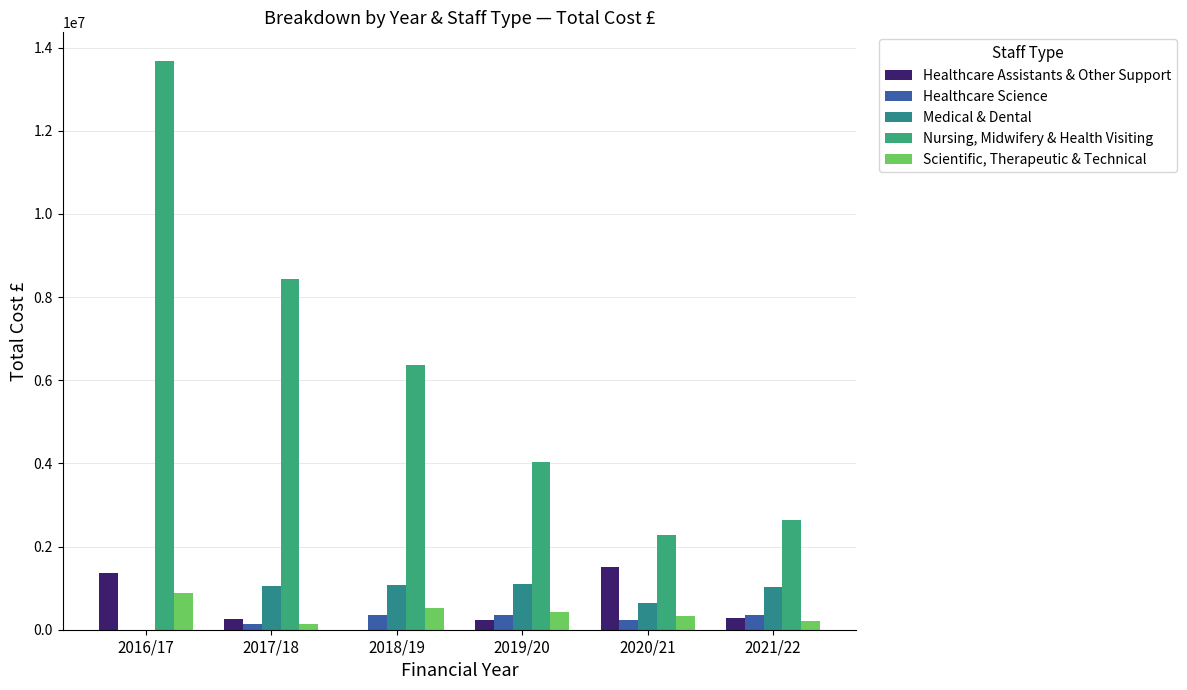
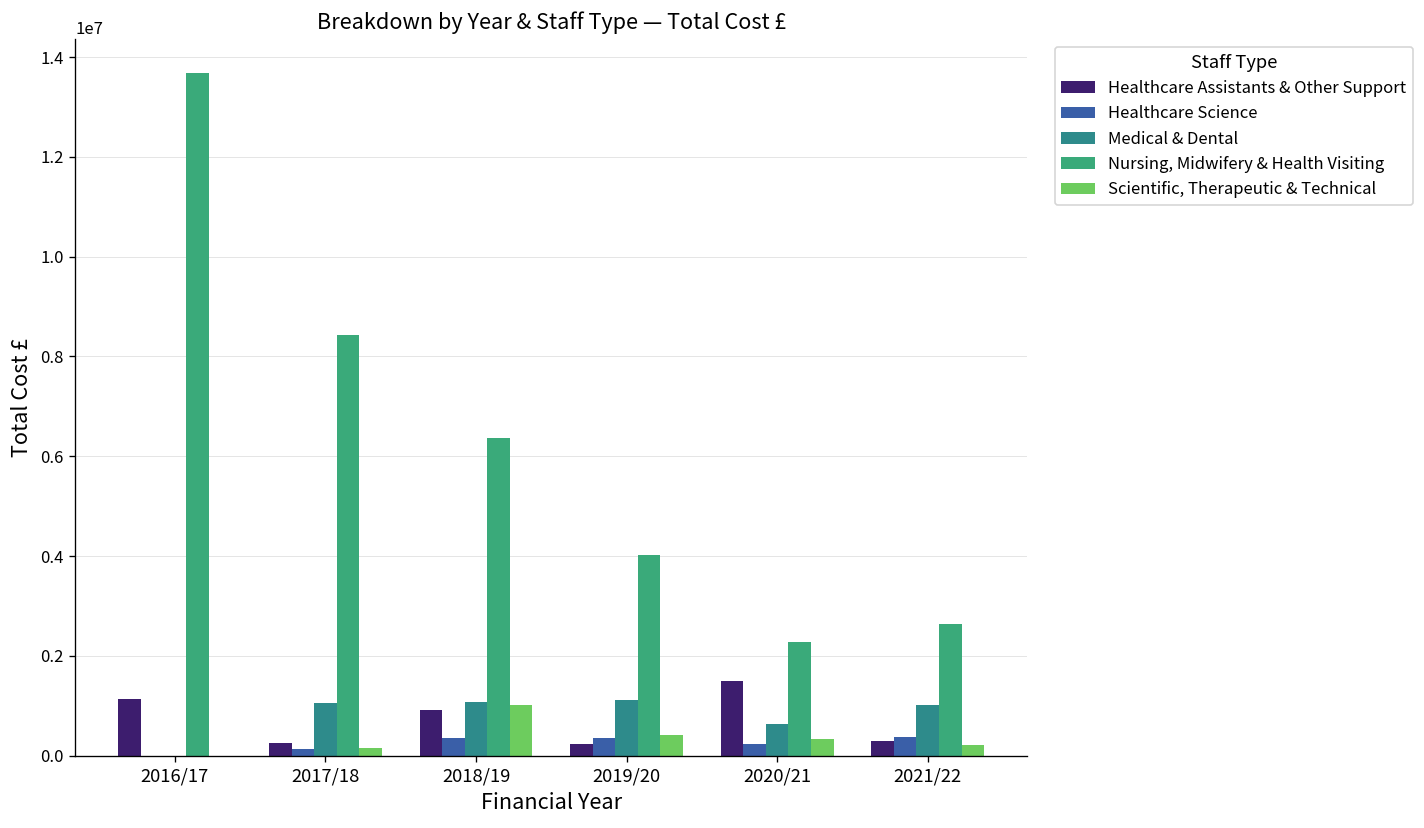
  {
    "Healthcare Assistants & Other Support": {
-     "2016/17": 1400000,
+     "2016/17": 1100000,
      "2017/18": 300000,
-     "2018/19": 0,
+     "2018/19": 900000,
      "2019/20": 200000,
      "2020/21": 1500000,
      "2021/22": 300000
    },
    "Scientific, Therapeutic & Technical": {
-     "2016/17": 900000,
+     "2016/17": 0,
      "2017/18": 100000,
-     "2018/19": 500000,
+     "2018/19": 1000000,
      "2019/20": 400000,
      "2020/21": 300000,
      "2021/22": 200000
    }
  }
